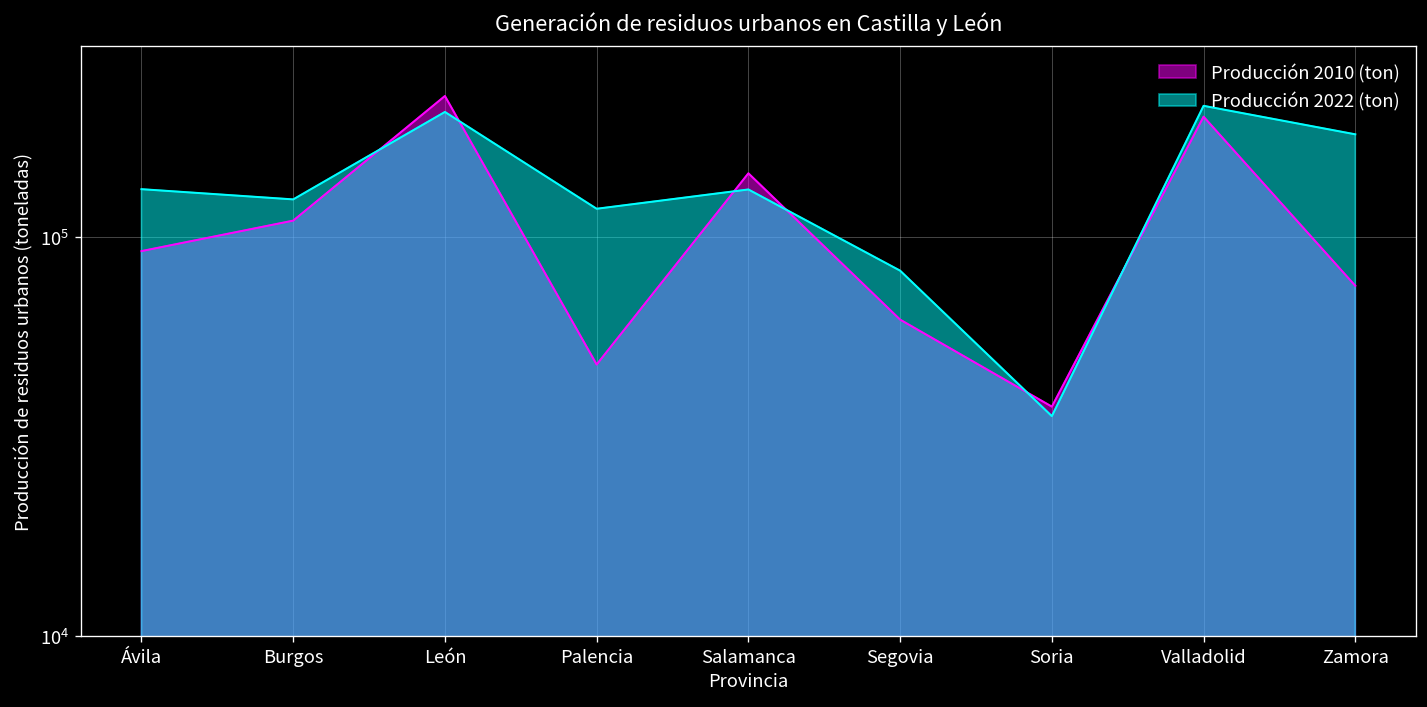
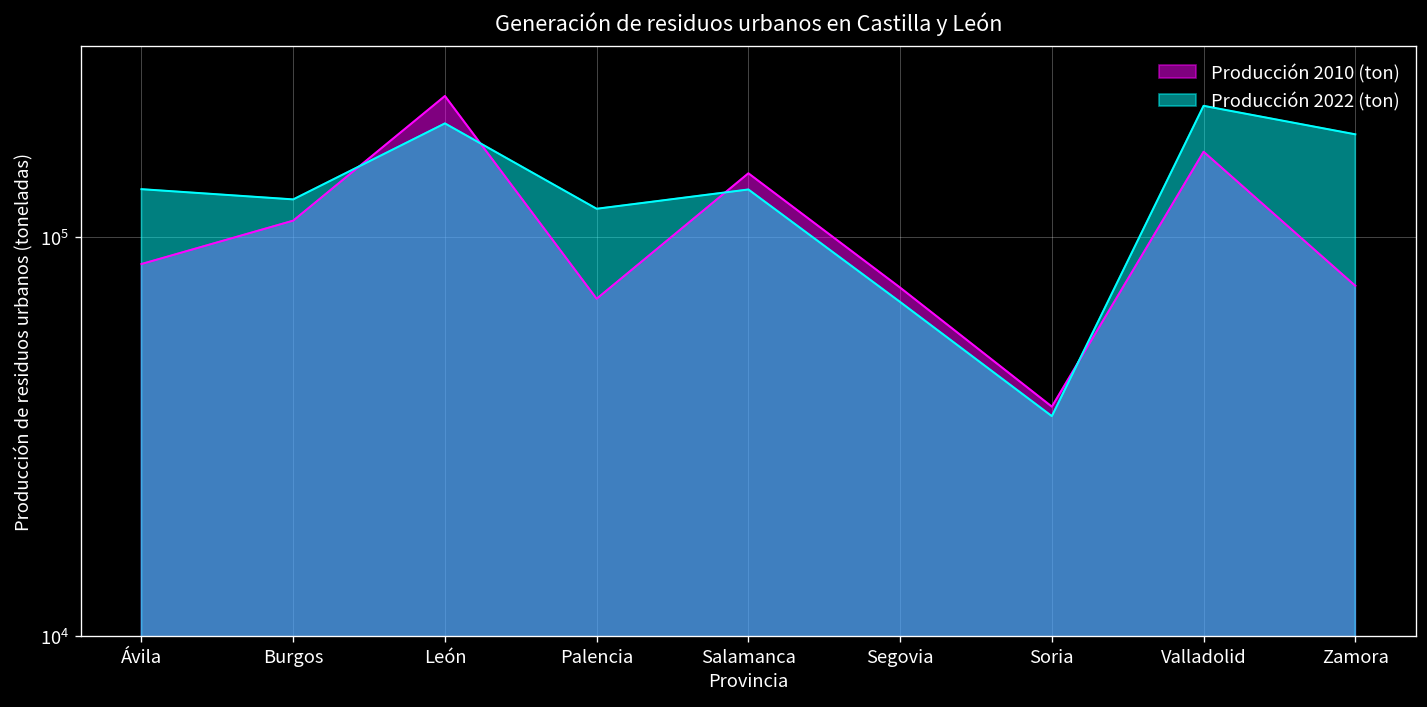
  {
    "Producción 2010 (ton)": {
-     "Ávila": 92000,
+     "Ávila": 85000,
      "Burgos": 110000,
      "León": 230000,
-     "Palencia": 48000,
+     "Palencia": 70000,
      "Salamanca": 144000,
-     "Segovia": 62000,
+     "Segovia": 75000,
      "Soria": 38000,
-     "Valladolid": 200000,
+     "Valladolid": 160000,
      "Zamora": 75000
    },
    "Producción 2022 (ton)": {
      "Ávila": 132000,
      "Burgos": 124000,
-     "León": 210000,
+     "León": 190000,
      "Palencia": 118000,
      "Salamanca": 131000,
-     "Segovia": 82000,
+     "Segovia": 69000,
      "Soria": 36000,
      "Valladolid": 210000,
      "Zamora": 180000
    }
  }
